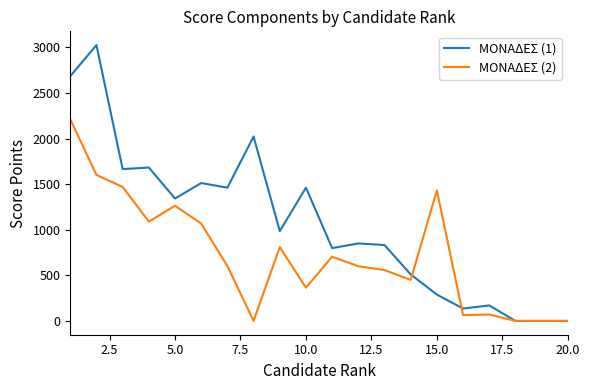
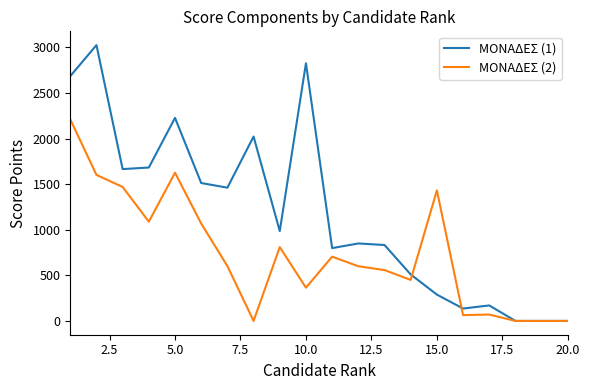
  {
    "ΜΟΝΑΔΕΣ (1)": {
-     "5.0": 1300,
-     "10.0": 1500,
+     "5.0": 2200,
+     "10.0": 2800,
      "15.0": 300
    },
    "ΜΟΝΑΔΕΣ (2)": {
-     "5.0": 1300,
+     "5.0": 1600,
      "10.0": 400,
      "15.0": 1400
    }
  }
